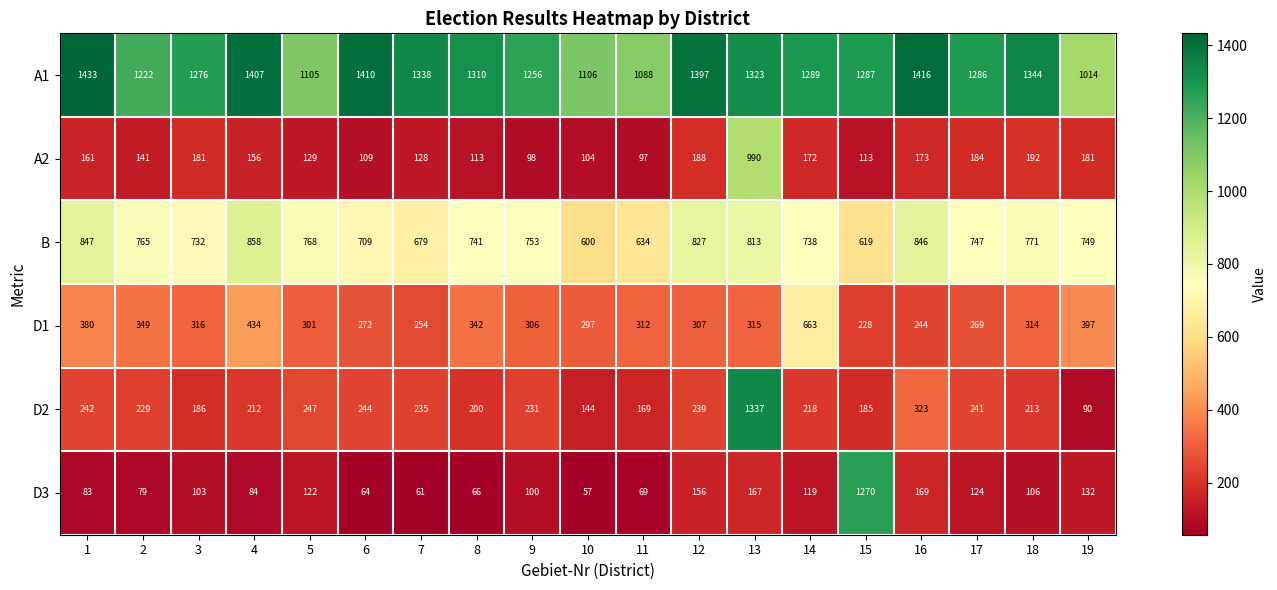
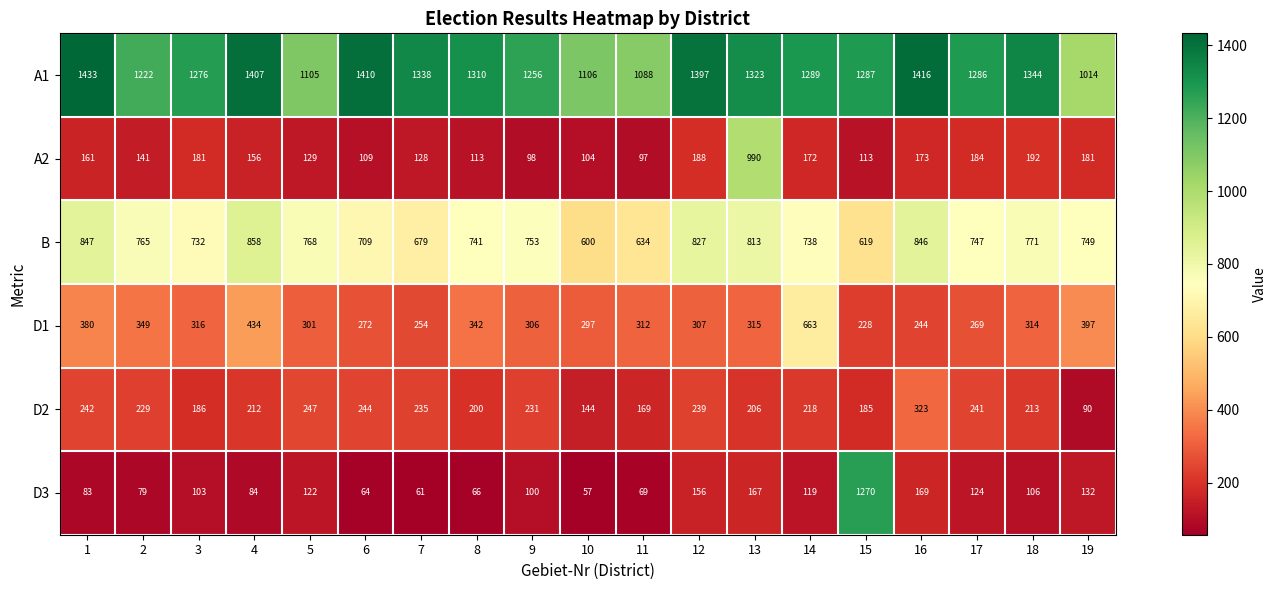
  {
    "A1": {
      "1": 1433,
      "2": 1222,
      "3": 1276,
      "4": 1407,
      "5": 1105,
      "6": 1410,
      "7": 1338,
      "8": 1310,
      "9": 1256,
      "10": 1106,
      "11": 1088,
      "12": 1397,
      "13": 1323,
      "14": 1289,
      "15": 1287,
      "16": 1416,
      "17": 1286,
      "18": 1344,
      "19": 1014
    },
    "A2": {
      "1": 161,
      "2": 141,
      "3": 181,
      "4": 156,
      "5": 129,
      "6": 109,
      "7": 128,
      "8": 113,
      "9": 98,
      "10": 104,
      "11": 97,
      "12": 188,
      "13": 990,
      "14": 172,
      "15": 113,
      "16": 173,
      "17": 184,
      "18": 192,
      "19": 181
    },
    "B": {
      "1": 847,
      "2": 765,
      "3": 732,
      "4": 858,
      "5": 768,
      "6": 709,
      "7": 679,
      "8": 741,
      "9": 753,
      "10": 600,
      "11": 634,
      "12": 827,
      "13": 813,
      "14": 738,
      "15": 619,
      "16": 846,
      "17": 747,
      "18": 771,
      "19": 749
    },
    "D1": {
      "1": 380,
      "2": 349,
      "3": 316,
      "4": 434,
      "5": 301,
      "6": 272,
      "7": 254,
      "8": 342,
      "9": 306,
      "10": 297,
      "11": 312,
      "12": 307,
      "13": 315,
      "14": 663,
      "15": 228,
      "16": 244,
      "17": 269,
      "18": 314,
      "19": 397
    },
    "D2": {
      "1": 242,
      "2": 229,
      "3": 186,
      "4": 212,
      "5": 247,
      "6": 244,
      "7": 235,
      "8": 200,
      "9": 231,
      "10": 144,
      "11": 169,
      "12": 239,
-     "13": 1337,
+     "13": 206,
      "14": 218,
      "15": 185,
      "16": 323,
      "17": 241,
      "18": 213,
      "19": 90
    },
    "D3": {
      "1": 83,
      "2": 79,
      "3": 103,
      "4": 84,
      "5": 122,
      "6": 64,
      "7": 61,
      "8": 66,
      "9": 100,
      "10": 57,
      "11": 69,
      "12": 156,
      "13": 167,
      "14": 119,
      "15": 1270,
      "16": 169,
      "17": 124,
      "18": 106,
      "19": 132
    }
  }
